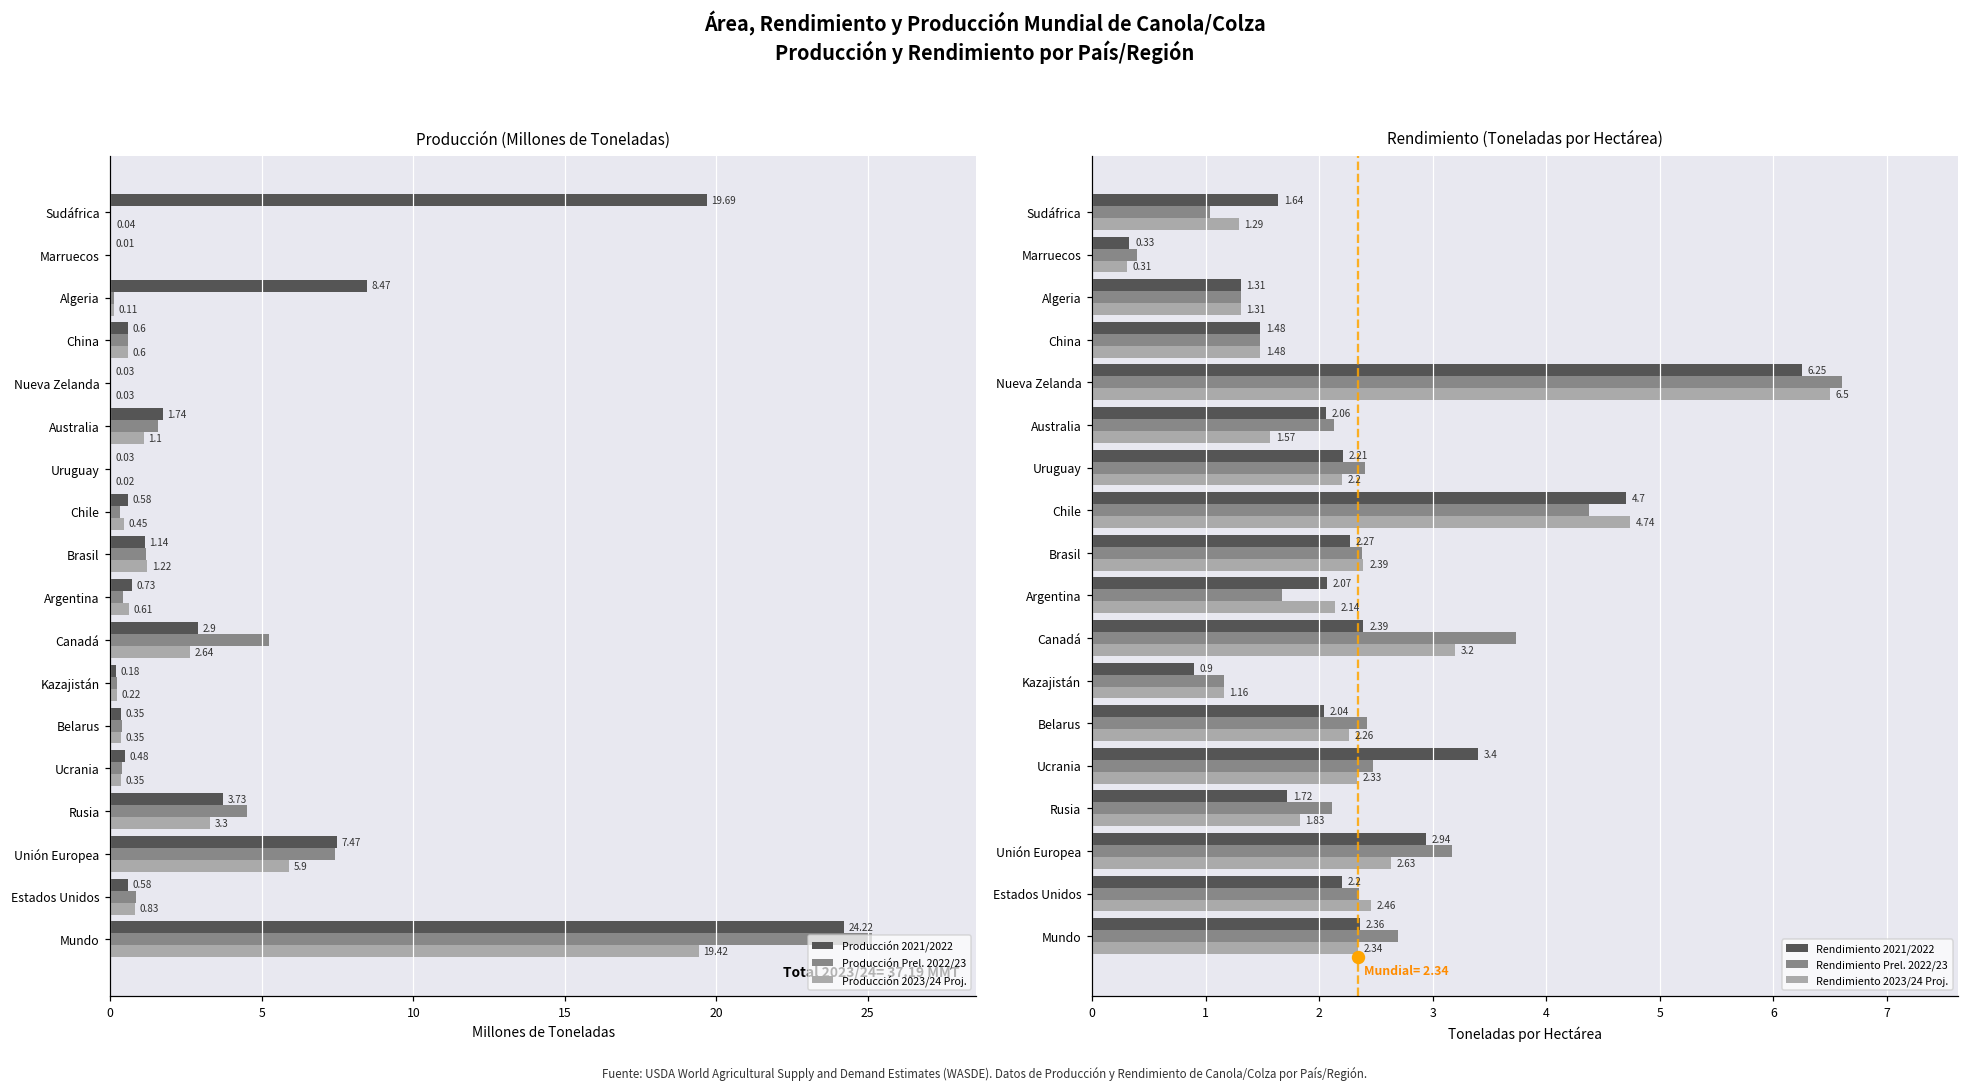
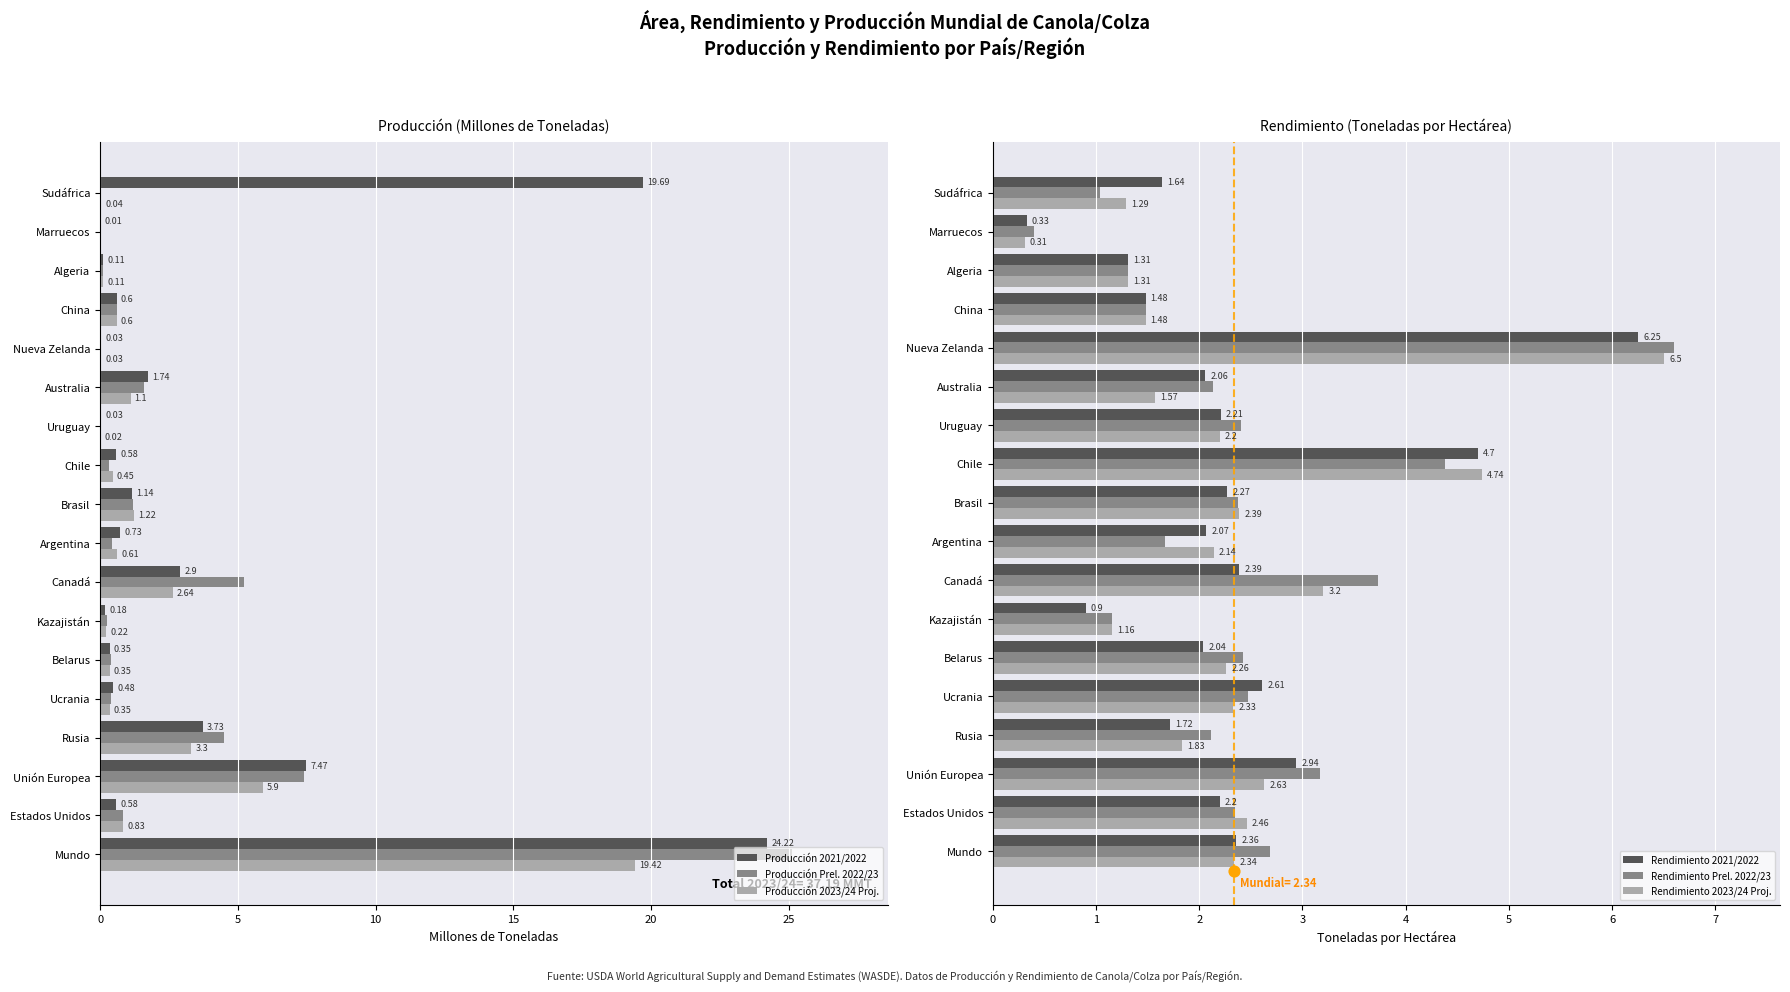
  {
    "Producción (Millones de Toneladas)": {
      "Producción 2021/2022": {
        "Sudáfrica": 19.69,
        "Marruecos": 0.01,
-       "Algeria": 8.47,
+       "Algeria": 0.11,
        "China": 0.6,
        "Nueva Zelanda": 0.03,
        "Australia": 1.74,
        "Uruguay": 0.03,
        "Chile": 0.58,
        "Brasil": 1.14,
        "Argentina": 0.73,
        "Canadá": 2.9,
        "Kazajistán": 0.18,
        "Belarus": 0.35,
        "Ucrania": 0.48,
        "Rusia": 3.73,
        "Unión Europea": 7.47,
        "Estados Unidos": 0.58
      }
    },
    "Rendimiento (Toneladas por Hectárea)": {
      "Rendimiento 2021/2022": {
        "Sudáfrica": 1.64,
        "Marruecos": 0.33,
        "Algeria": 1.31,
        "China": 1.48,
        "Nueva Zelanda": 6.25,
        "Australia": 2.06,
        "Uruguay": 2.21,
        "Chile": 4.7,
        "Brasil": 2.27,
        "Argentina": 2.07,
        "Canadá": 2.39,
        "Kazajistán": 0.9,
        "Belarus": 2.04,
-       "Ucrania": 3.4,
+       "Ucrania": 2.61,
        "Rusia": 1.72,
        "Unión Europea": 2.94,
        "Estados Unidos": 2.2,
        "Mundo": 2.36
      }
    }
  }
